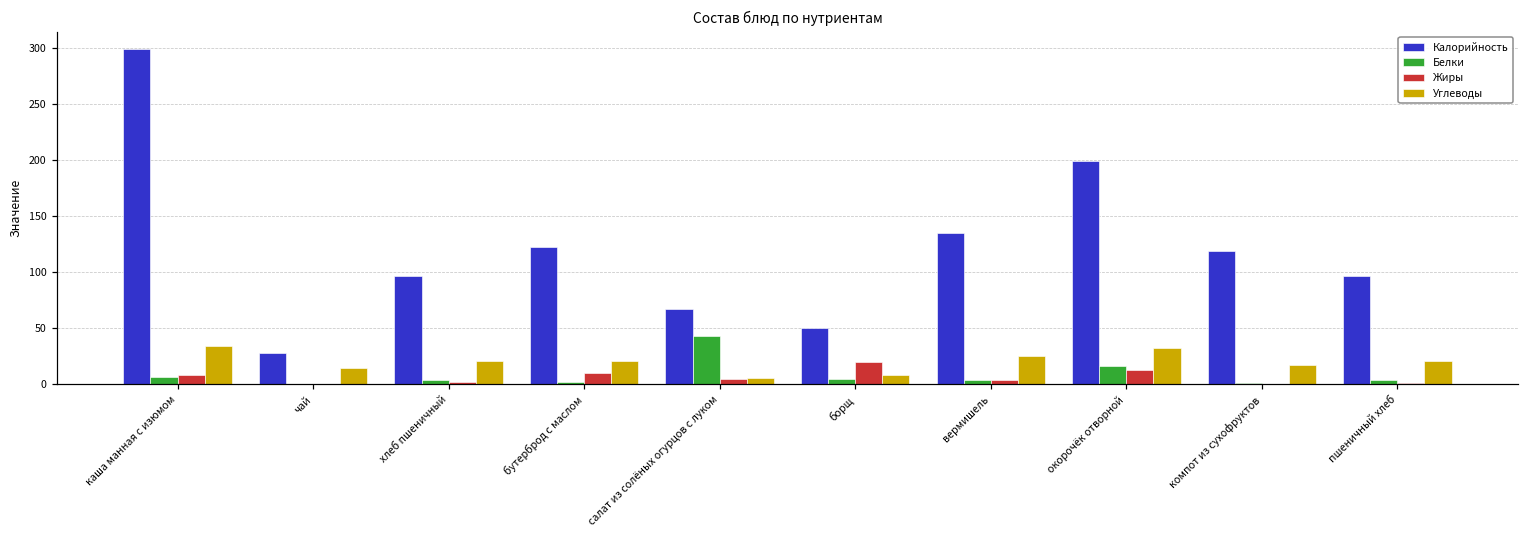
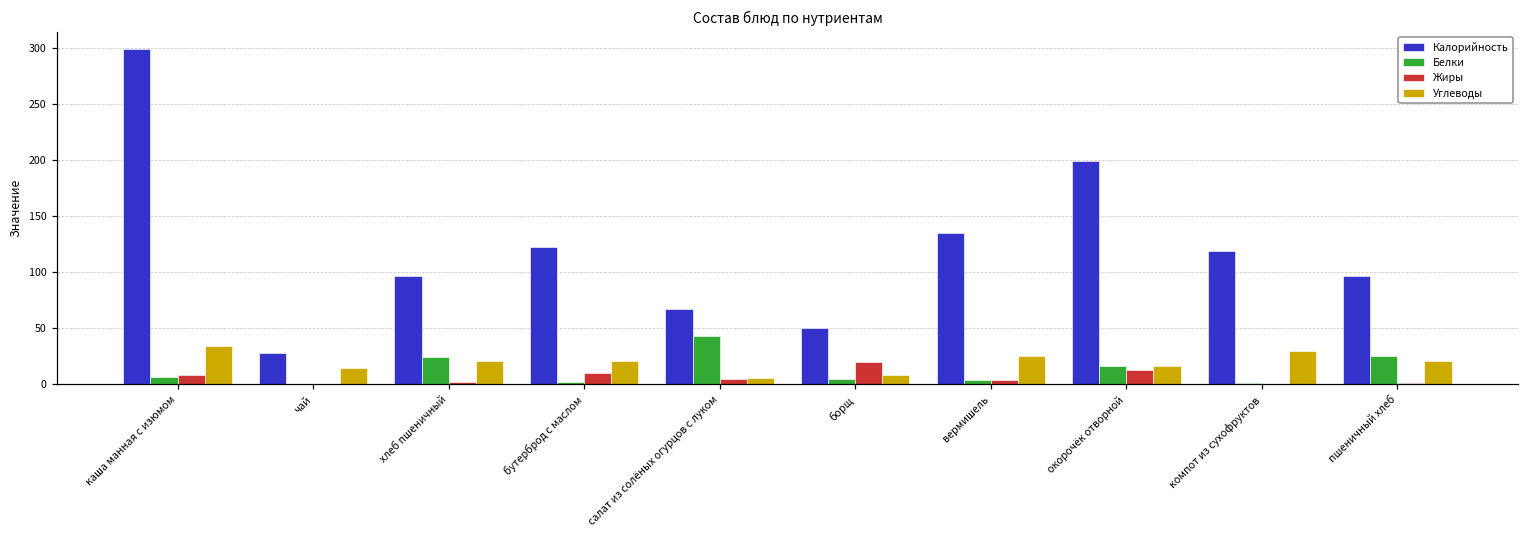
  {
    "Калорийность": {
      "каша манная с изюмом": 299,
      "чай": 28,
      "хлеб пшеничный": 96,
      "бутерброд с маслом": 122,
      "салат из солёных огурцов с луком": 67,
      "борщ": 50,
      "вермишель": 135,
      "окорочёк отворной": 199,
      "компот из сухофруктов": 119,
      "пшеничный хлеб": 96
    },
    "Белки": {
      "каша манная с изюмом": 6,
-     "хлеб пшеничный": 3,
+     "хлеб пшеничный": 24,
      "салат из солёных огурцов с луком": 43,
      "борщ": 4,
      "вермишель": 3,
      "окорочёк отворной": 16,
-     "пшеничный хлеб": 3
+     "пшеничный хлеб": 25
    },
    "Жиры": {
      "каша манная с изюмом": 8,
      "чай": 0,
      "бутерброд с маслом": 10,
      "салат из солёных огурцов с луком": 4,
      "борщ": 20,
      "вермишель": 3,
      "окорочёк отворной": 12,
      "компот из сухофруктов": 0
    },
    "Углеводы": {
      "каша манная с изюмом": 33,
      "чай": 14,
      "хлеб пшеничный": 20,
      "бутерброд с маслом": 21,
      "салат из солёных огурцов с луком": 5,
      "борщ": 8,
      "вермишель": 25,
-     "окорочёк отворной": 32,
-     "компот из сухофруктов": 17,
+     "окорочёк отворной": 16,
+     "компот из сухофруктов": 29,
      "пшеничный хлеб": 20
    }
  }
